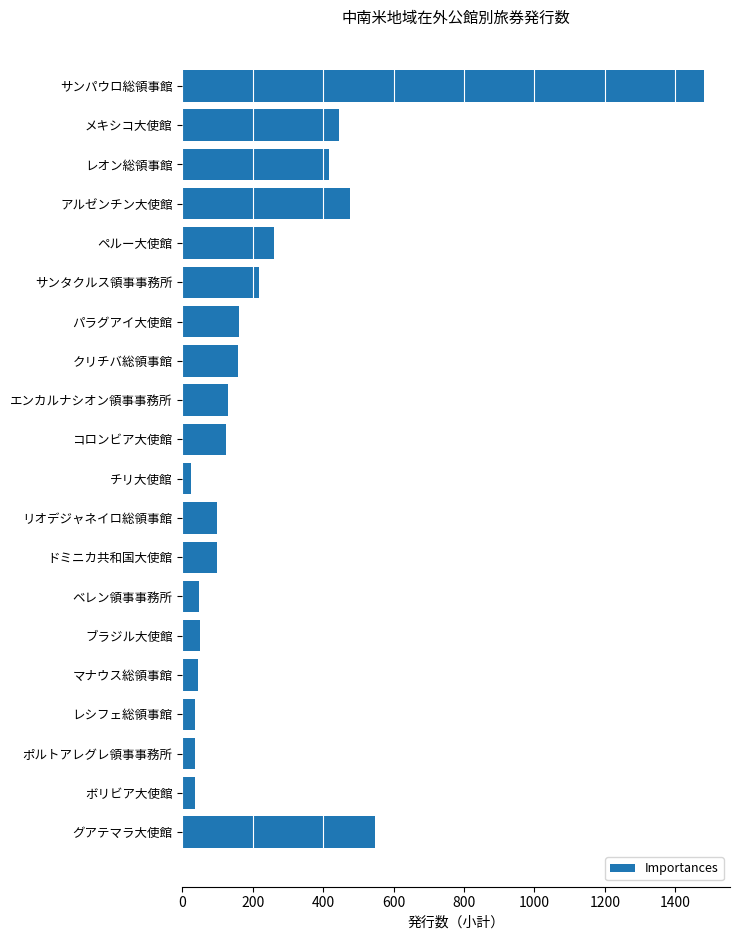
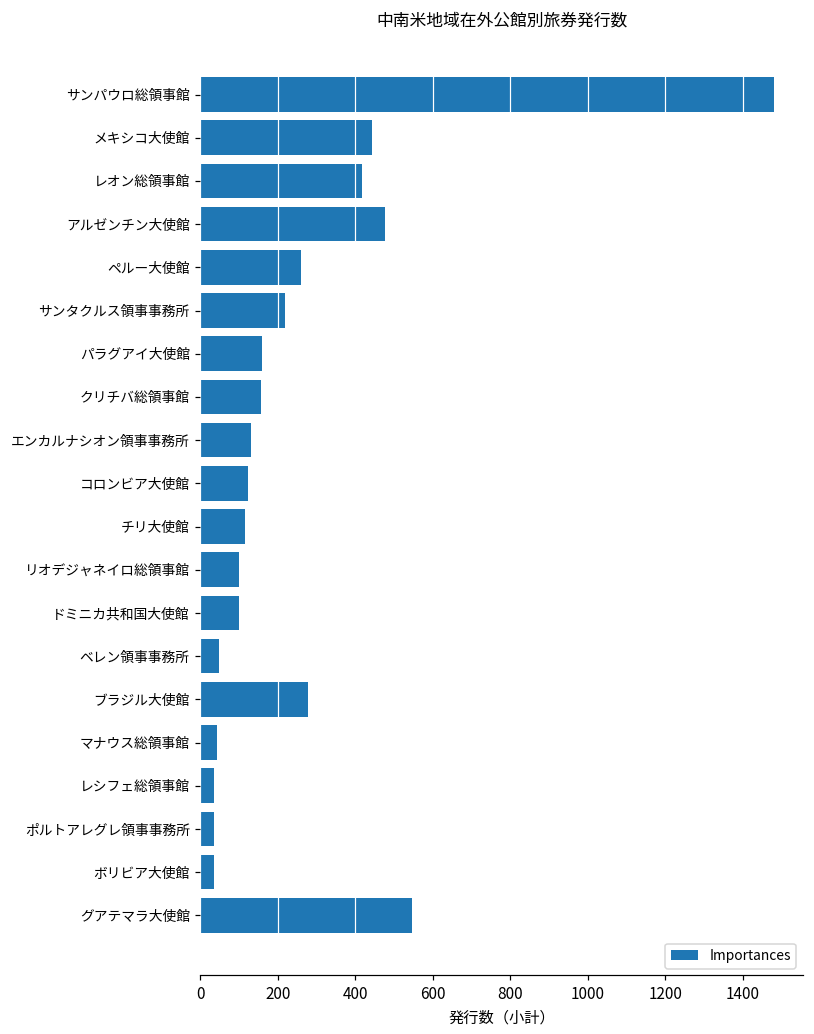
  {
    "サンパウロ総領事館": 1480,
    "メキシコ大使館": 440,
    "レオン総領事館": 420,
    "アルゼンチン大使館": 480,
    "ペルー大使館": 260,
    "サンタクルス領事事務所": 220,
    "パラグアイ大使館": 160,
    "クリチバ総領事館": 160,
    "エンカルナシオン領事事務所": 130,
    "コロンビア大使館": 120,
-   "チリ大使館": 30,
+   "チリ大使館": 110,
    "リオデジャネイロ総領事館": 100,
    "ドミニカ共和国大使館": 100,
    "ベレン領事事務所": 50,
-   "ブラジル大使館": 50,
+   "ブラジル大使館": 280,
    "マナウス総領事館": 40,
    "レシフェ総領事館": 40,
    "ポルトアレグレ領事事務所": 40,
    "ボリビア大使館": 40,
    "グアテマラ大使館": 550
  }
